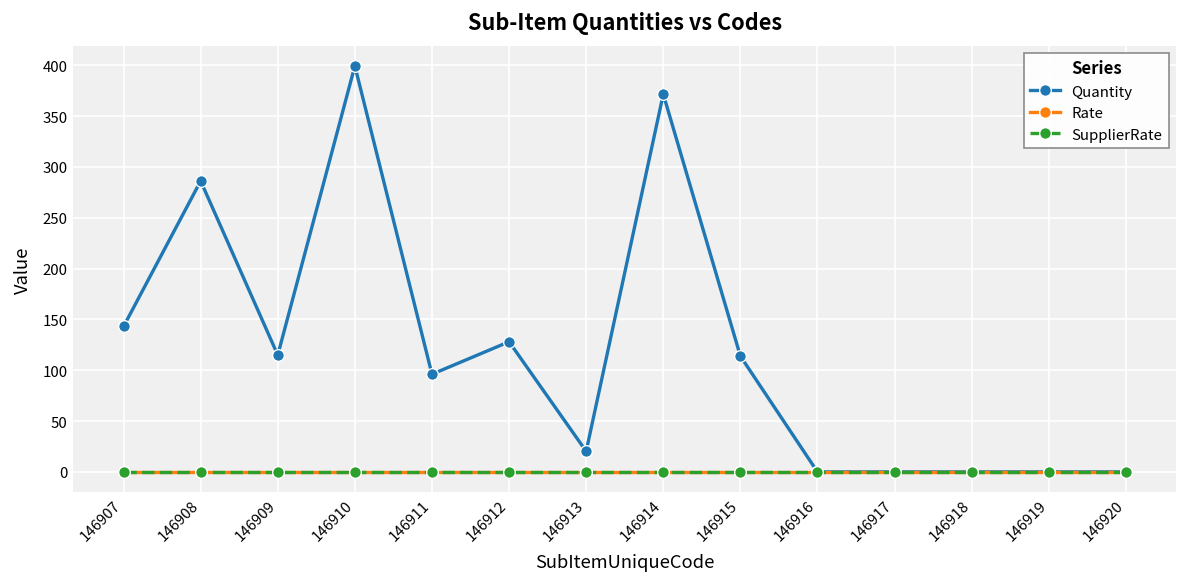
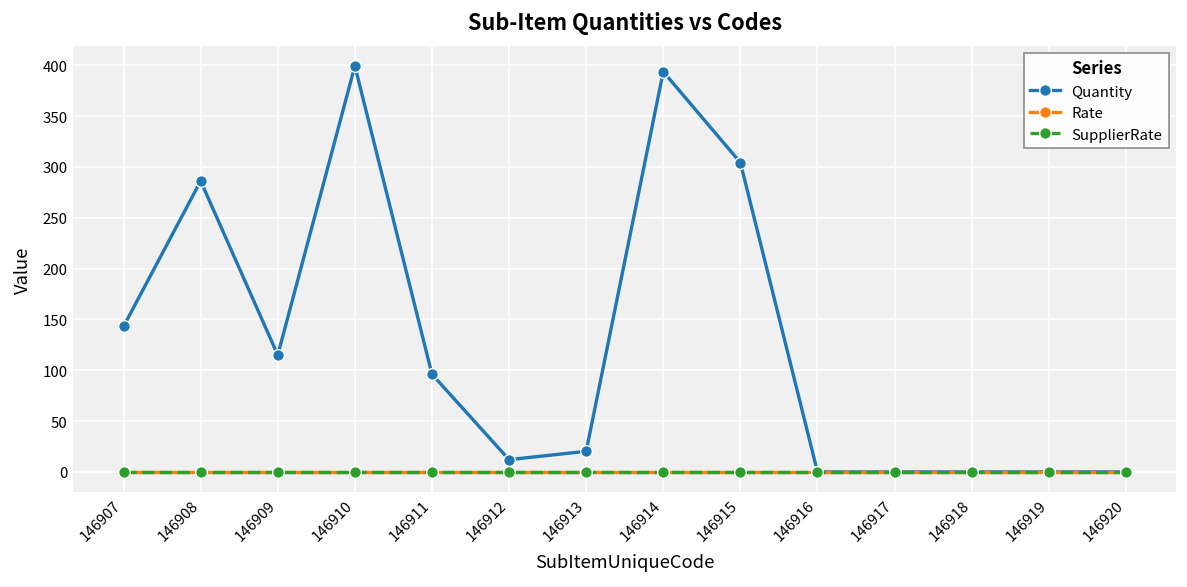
  {
    "Quantity": {
      "146907": 140,
      "146908": 290,
      "146909": 110,
      "146910": 400,
      "146911": 100,
-     "146912": 130,
+     "146912": 10,
      "146913": 20,
-     "146914": 370,
-     "146915": 110
+     "146914": 390,
+     "146915": 300
    },
    "SupplierRate": {
      "146907": 0,
      "146908": 0,
      "146909": 0,
      "146910": 0,
      "146911": 0,
      "146912": 0,
      "146913": 0,
      "146914": 0,
      "146915": 0
    }
  }
